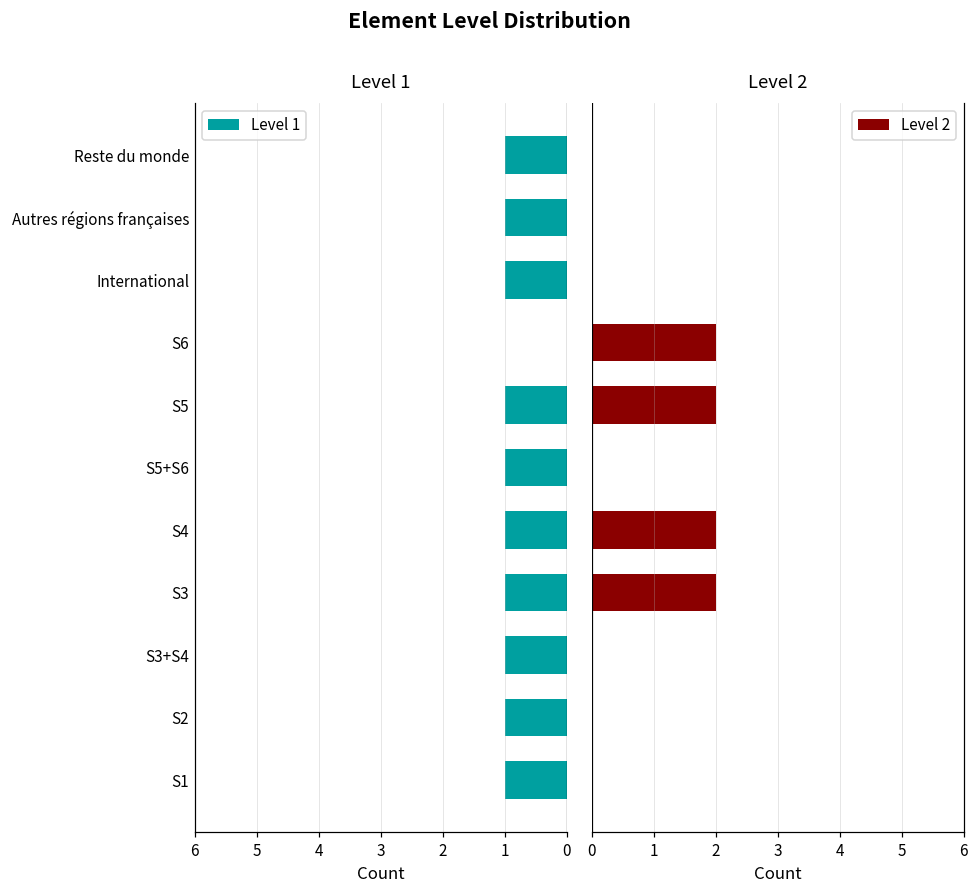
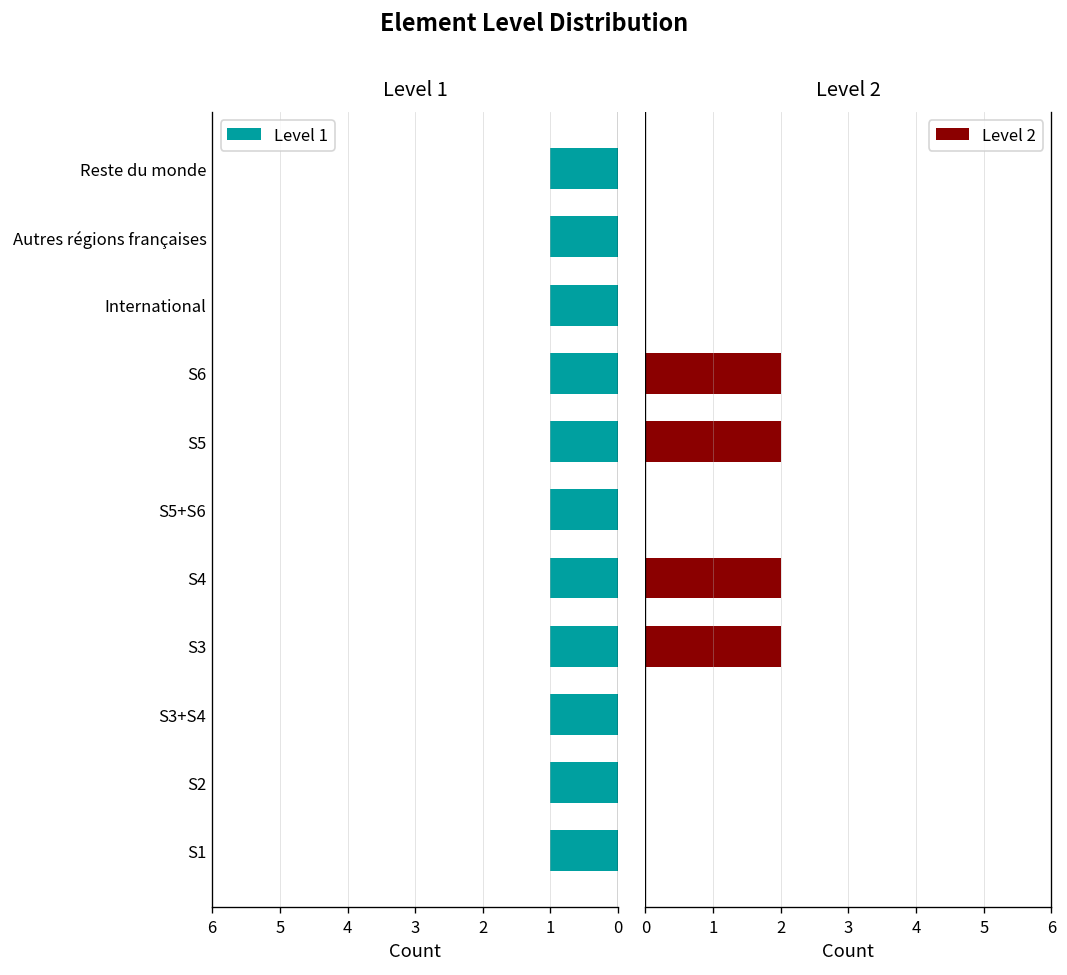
  {
    "Level 1": {
      "Reste du monde": 1,
      "Autres régions françaises": 1,
      "International": 1,
-     "S6": 0,
+     "S6": 1,
      "S5": 1,
      "S5+S6": 1,
      "S4": 1,
      "S3": 1,
      "S3+S4": 1,
      "S2": 1,
      "S1": 1
    }
  }
